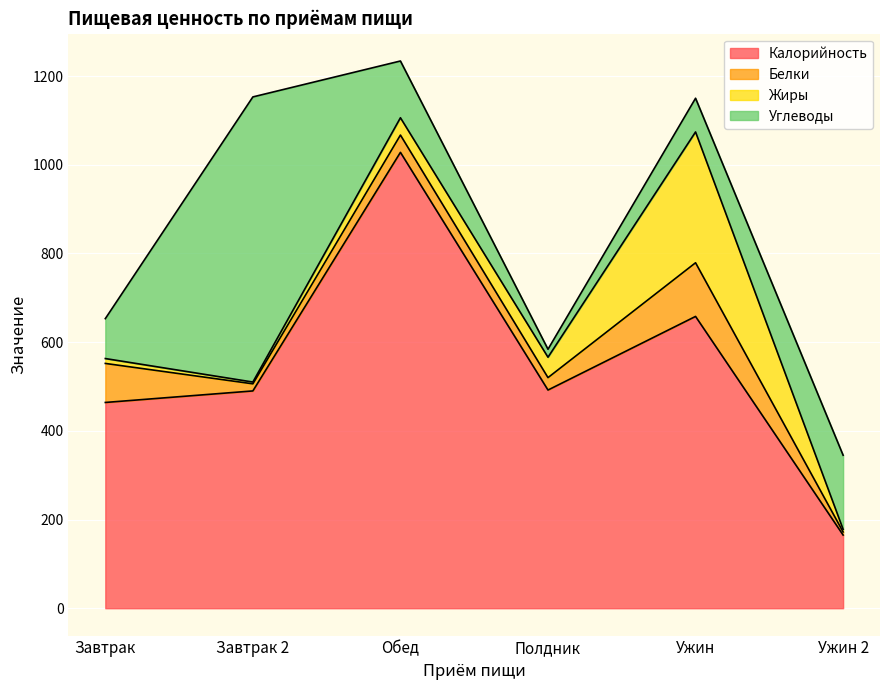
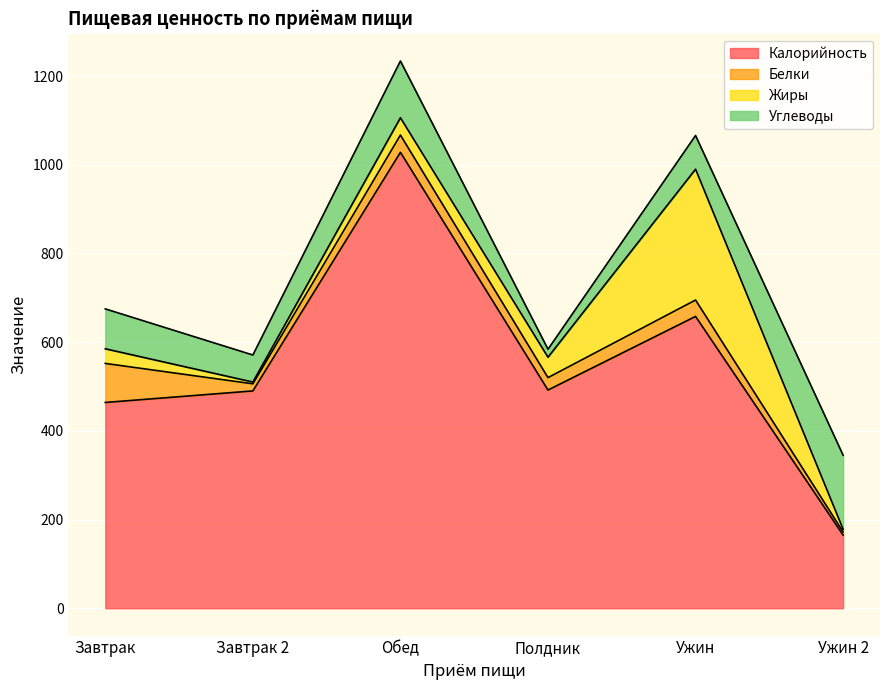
  {
    "Калорийность": {
      "Завтрак": 460,
      "Завтрак 2": 490,
      "Обед": 1030,
      "Полдник": 490,
      "Ужин": 660,
      "Ужин 2": 170
    },
    "Белки": {
      "Завтрак": 90,
      "Обед": 40,
      "Полдник": 30,
-     "Ужин": 120,
+     "Ужин": 40,
      "Ужин 2": 10
    },
    "Жиры": {
-     "Завтрак": 10,
+     "Завтрак": 30,
      "Обед": 40,
      "Полдник": 50,
      "Ужин": 300,
      "Ужин 2": 10
    },
    "Углеводы": {
      "Завтрак": 90,
-     "Завтрак 2": 640,
+     "Завтрак 2": 60,
      "Обед": 130,
      "Полдник": 20,
      "Ужин": 80,
      "Ужин 2": 170
    }
  }
